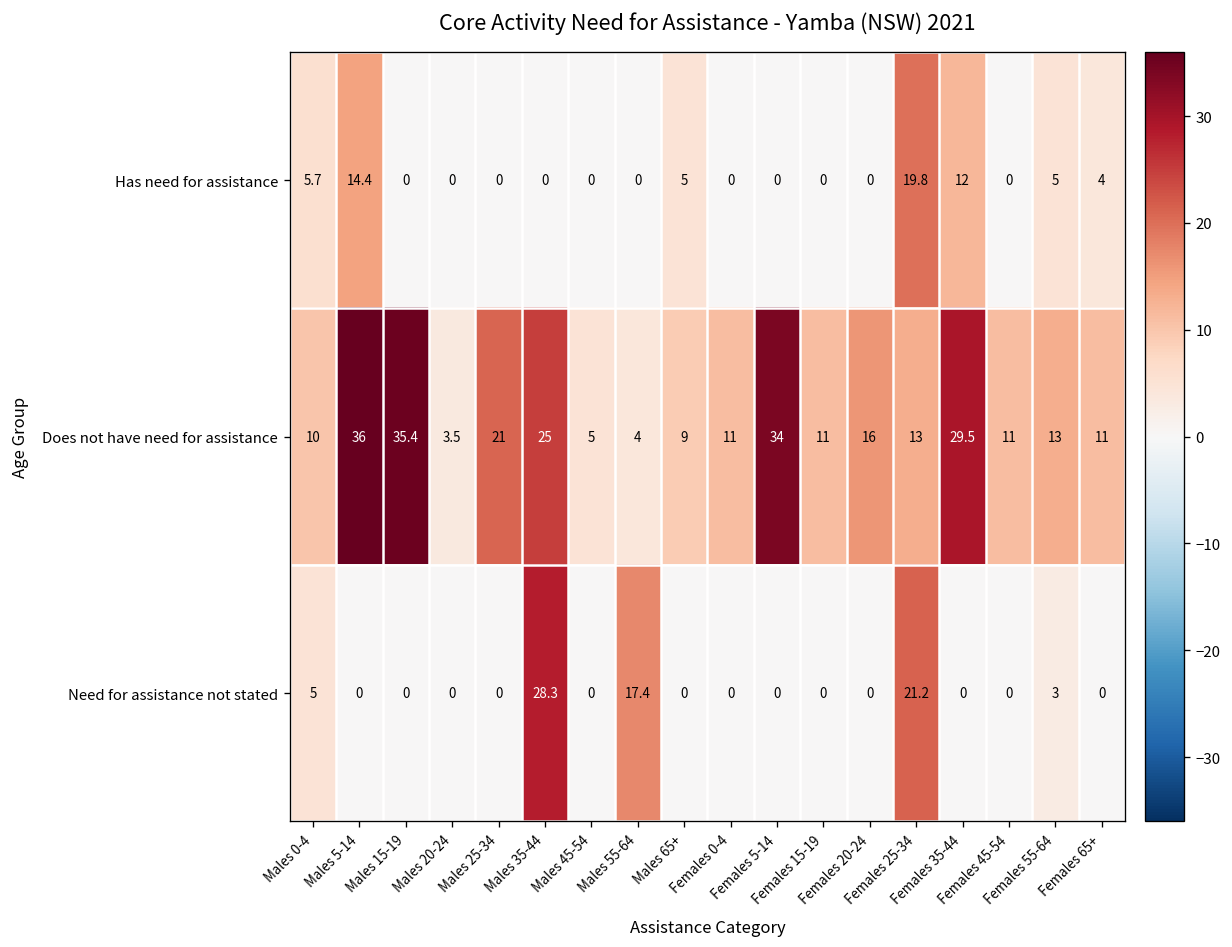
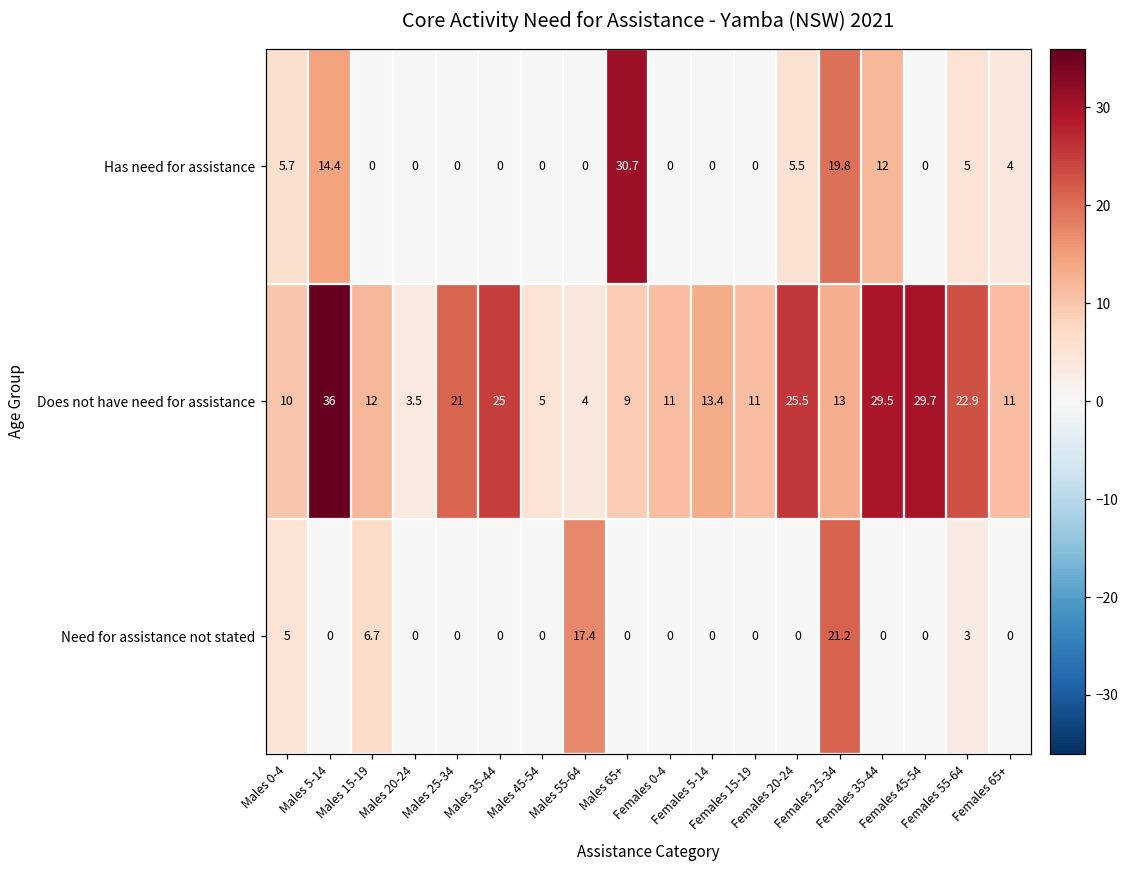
  {
    "Has need for assistance": {
      "Males 0-4": 5.7,
      "Males 5-14": 14.4,
      "Males 15-19": 0,
      "Males 20-24": 0,
      "Males 25-34": 0,
      "Males 35-44": 0,
      "Males 45-54": 0,
      "Males 55-64": 0,
-     "Males 65+": 5,
+     "Males 65+": 30.7,
      "Females 0-4": 0,
      "Females 5-14": 0,
      "Females 15-19": 0,
-     "Females 20-24": 0,
+     "Females 20-24": 5.5,
      "Females 25-34": 19.8,
      "Females 35-44": 12,
      "Females 45-54": 0,
      "Females 55-64": 5,
      "Females 65+": 4
    },
    "Does not have need for assistance": {
      "Males 0-4": 10,
      "Males 5-14": 36,
-     "Males 15-19": 35.4,
+     "Males 15-19": 12,
      "Males 20-24": 3.5,
      "Males 25-34": 21,
      "Males 35-44": 25,
      "Males 45-54": 5,
      "Males 55-64": 4,
      "Males 65+": 9,
      "Females 0-4": 11,
-     "Females 5-14": 34,
+     "Females 5-14": 13.4,
      "Females 15-19": 11,
-     "Females 20-24": 16,
+     "Females 20-24": 25.5,
      "Females 25-34": 13,
      "Females 35-44": 29.5,
-     "Females 45-54": 11,
-     "Females 55-64": 13,
+     "Females 45-54": 29.7,
+     "Females 55-64": 22.9,
      "Females 65+": 11
    },
    "Need for assistance not stated": {
      "Males 0-4": 5,
      "Males 5-14": 0,
-     "Males 15-19": 0,
+     "Males 15-19": 6.7,
      "Males 20-24": 0,
      "Males 25-34": 0,
-     "Males 35-44": 28.3,
+     "Males 35-44": 0,
      "Males 45-54": 0,
      "Males 55-64": 17.4,
      "Males 65+": 0,
      "Females 0-4": 0,
      "Females 5-14": 0,
      "Females 15-19": 0,
      "Females 20-24": 0,
      "Females 25-34": 21.2,
      "Females 35-44": 0,
      "Females 45-54": 0,
      "Females 55-64": 3,
      "Females 65+": 0
    }
  }
